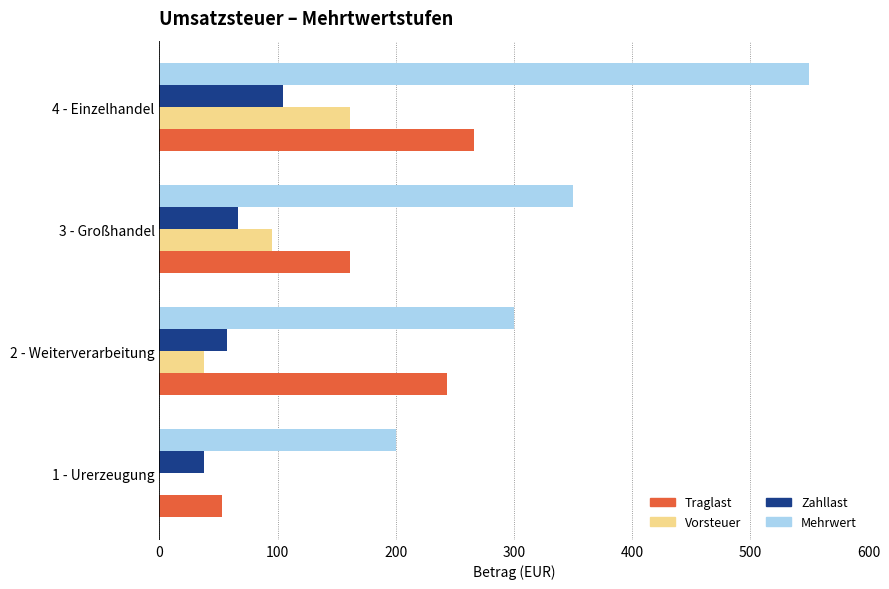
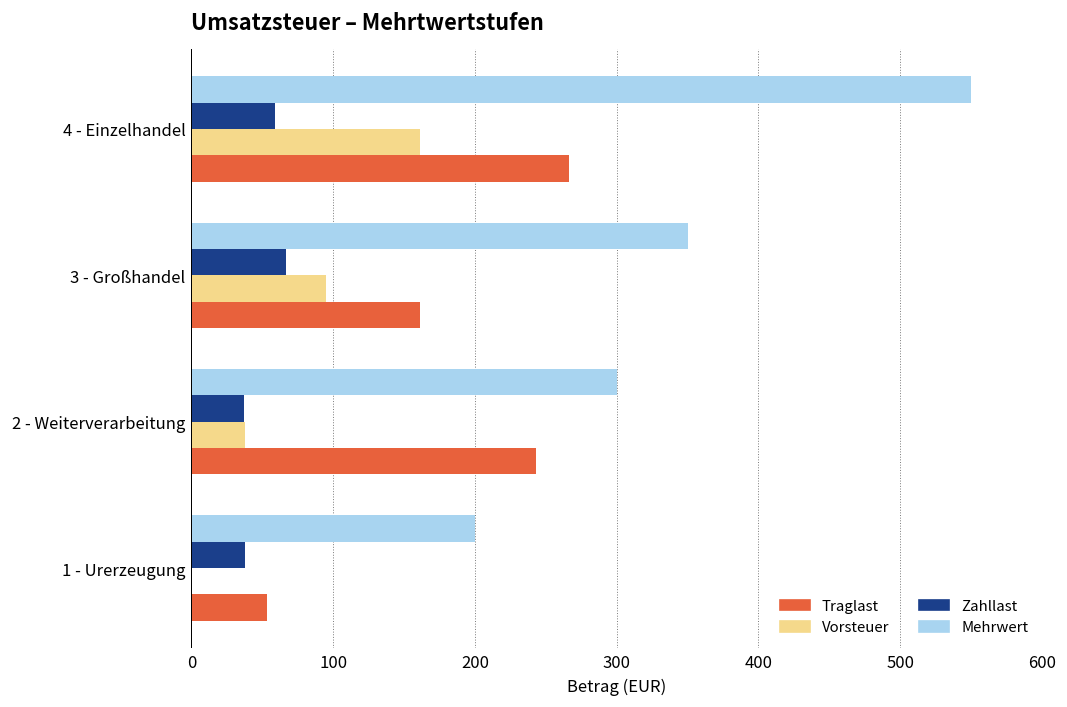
  {
    "Traglast": {
      "4 - Einzelhandel": 266,
      "3 - Großhandel": 162,
      "2 - Weiterverarbeitung": 243,
      "1 - Urerzeugung": 53
    },
    "Vorsteuer": {
      "4 - Einzelhandel": 162,
      "3 - Großhandel": 95,
      "2 - Weiterverarbeitung": 38,
      "1 - Urerzeugung": 0
    },
    "Zahllast": {
-     "4 - Einzelhandel": 105,
+     "4 - Einzelhandel": 59,
      "3 - Großhandel": 67,
-     "2 - Weiterverarbeitung": 57,
+     "2 - Weiterverarbeitung": 37,
      "1 - Urerzeugung": 38
    },
    "Mehrwert": {
      "4 - Einzelhandel": 550,
      "3 - Großhandel": 350,
      "2 - Weiterverarbeitung": 300,
      "1 - Urerzeugung": 200
    }
  }
